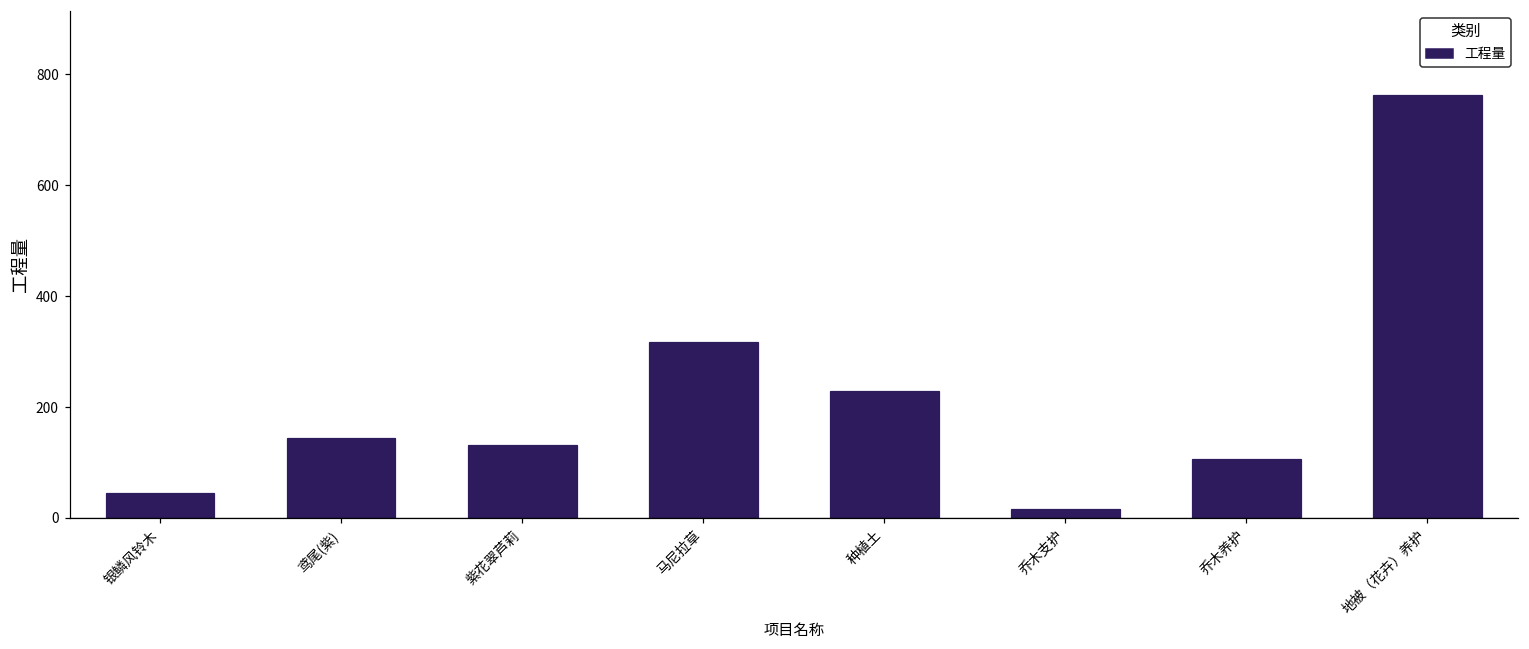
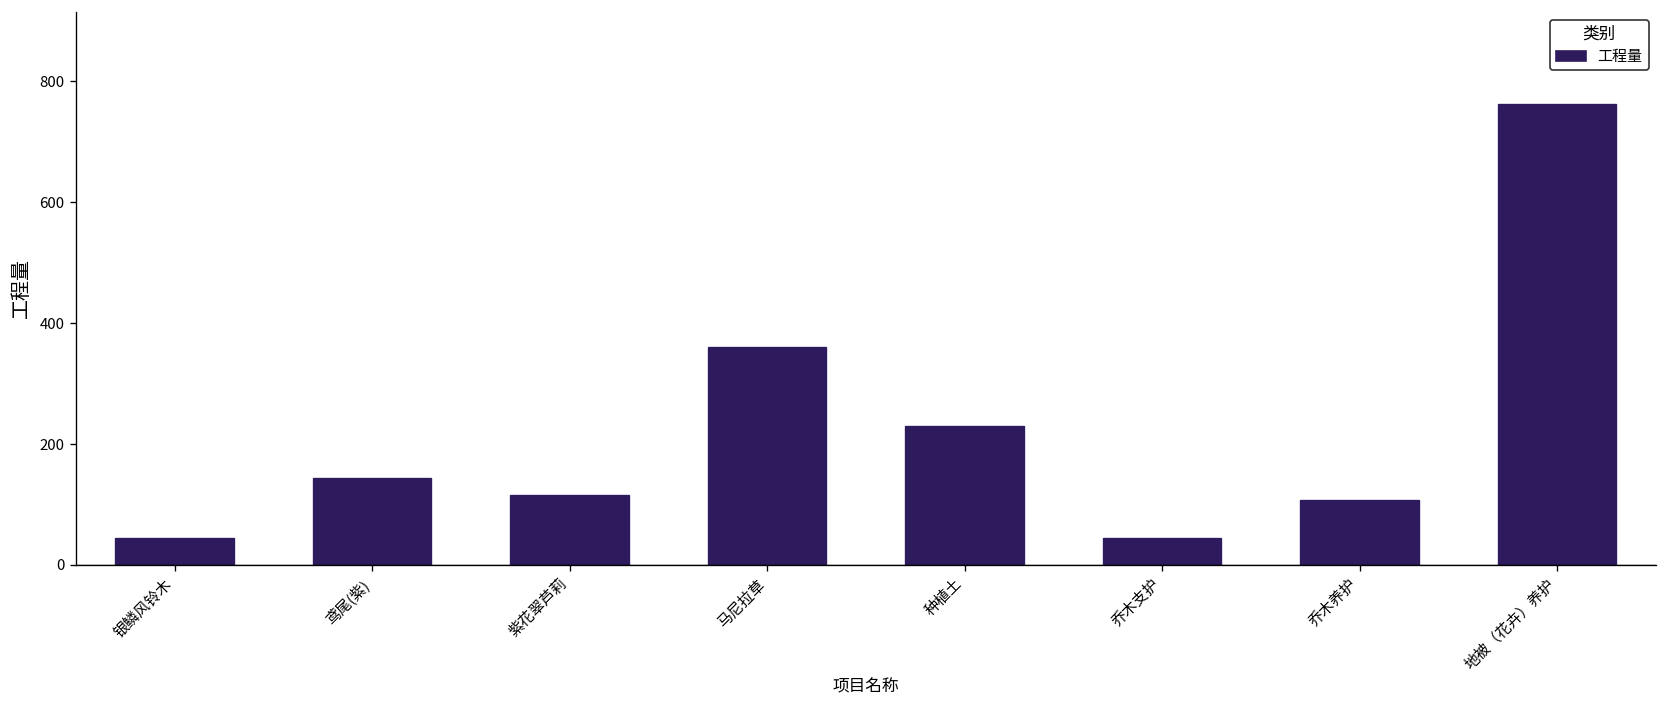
  {
    "银鳞风铃木": 50,
    "鸢尾(紫)": 140,
-   "紫花翠芦莉": 130,
-   "马尼拉草": 320,
+   "紫花翠芦莉": 120,
+   "马尼拉草": 360,
    "种植土": 230,
-   "乔木支护": 20,
+   "乔木支护": 50,
    "乔木养护": 110,
    "地被（花卉）养护": 760
  }
